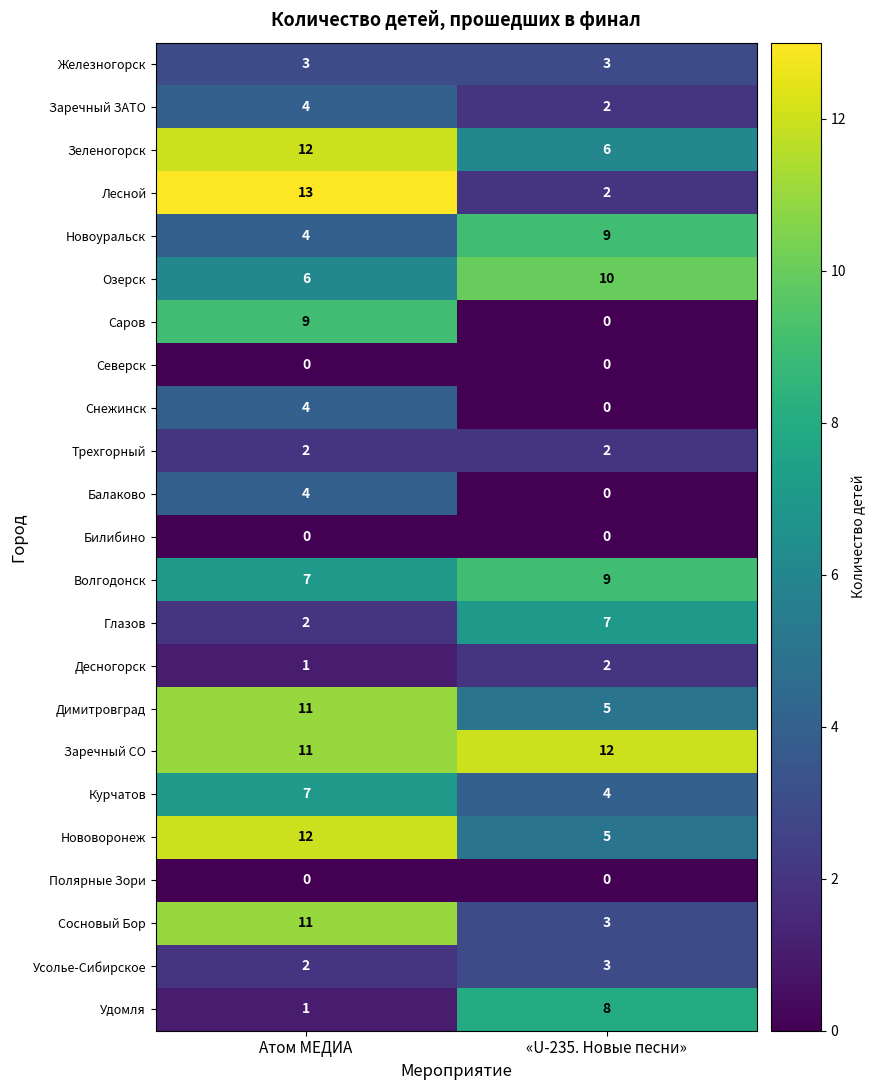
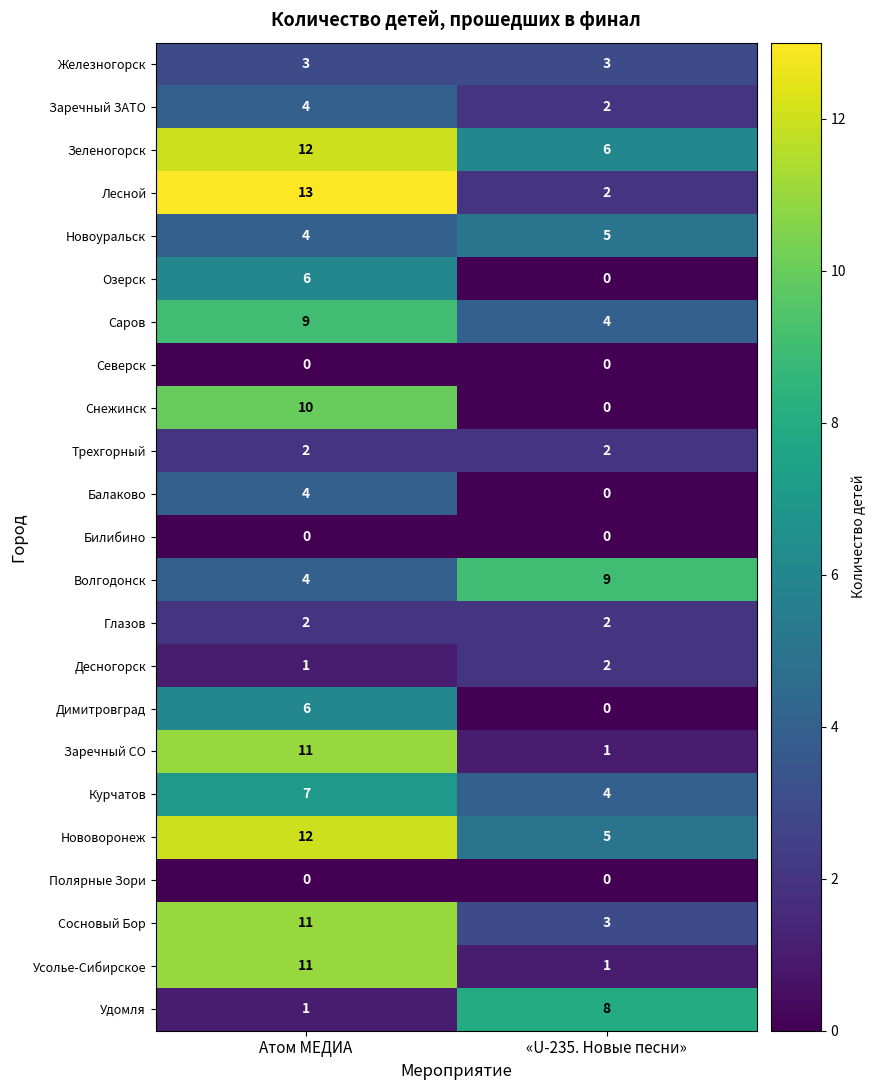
  {
    "Железногорск": {
      "Атом МЕДИА": 3,
      "«U-235. Новые песни»": 3
    },
    "Заречный ЗАТО": {
      "Атом МЕДИА": 4,
      "«U-235. Новые песни»": 2
    },
    "Зеленогорск": {
      "Атом МЕДИА": 12,
      "«U-235. Новые песни»": 6
    },
    "Лесной": {
      "Атом МЕДИА": 13,
      "«U-235. Новые песни»": 2
    },
    "Новоуральск": {
      "Атом МЕДИА": 4,
-     "«U-235. Новые песни»": 9
+     "«U-235. Новые песни»": 5
    },
    "Озерск": {
      "Атом МЕДИА": 6,
-     "«U-235. Новые песни»": 10
+     "«U-235. Новые песни»": 0
    },
    "Саров": {
      "Атом МЕДИА": 9,
-     "«U-235. Новые песни»": 0
+     "«U-235. Новые песни»": 4
    },
    "Северск": {
      "Атом МЕДИА": 0,
      "«U-235. Новые песни»": 0
    },
    "Снежинск": {
-     "Атом МЕДИА": 4,
+     "Атом МЕДИА": 10,
      "«U-235. Новые песни»": 0
    },
    "Трехгорный": {
      "Атом МЕДИА": 2,
      "«U-235. Новые песни»": 2
    },
    "Балаково": {
      "Атом МЕДИА": 4,
      "«U-235. Новые песни»": 0
    },
    "Билибино": {
      "Атом МЕДИА": 0,
      "«U-235. Новые песни»": 0
    },
    "Волгодонск": {
-     "Атом МЕДИА": 7,
+     "Атом МЕДИА": 4,
      "«U-235. Новые песни»": 9
    },
    "Глазов": {
      "Атом МЕДИА": 2,
-     "«U-235. Новые песни»": 7
+     "«U-235. Новые песни»": 2
    },
    "Десногорск": {
      "Атом МЕДИА": 1,
      "«U-235. Новые песни»": 2
    },
    "Димитровград": {
-     "Атом МЕДИА": 11,
-     "«U-235. Новые песни»": 5
+     "Атом МЕДИА": 6,
+     "«U-235. Новые песни»": 0
    },
    "Заречный CО": {
      "Атом МЕДИА": 11,
-     "«U-235. Новые песни»": 12
+     "«U-235. Новые песни»": 1
    },
    "Курчатов": {
      "Атом МЕДИА": 7,
      "«U-235. Новые песни»": 4
    },
    "Нововоронеж": {
      "Атом МЕДИА": 12,
      "«U-235. Новые песни»": 5
    },
    "Полярные Зори": {
      "Атом МЕДИА": 0,
      "«U-235. Новые песни»": 0
    },
    "Сосновый Бор": {
      "Атом МЕДИА": 11,
      "«U-235. Новые песни»": 3
    },
    "Усолье-Сибирское": {
-     "Атом МЕДИА": 2,
-     "«U-235. Новые песни»": 3
+     "Атом МЕДИА": 11,
+     "«U-235. Новые песни»": 1
    },
    "Удомля": {
      "Атом МЕДИА": 1,
      "«U-235. Новые песни»": 8
    }
  }
